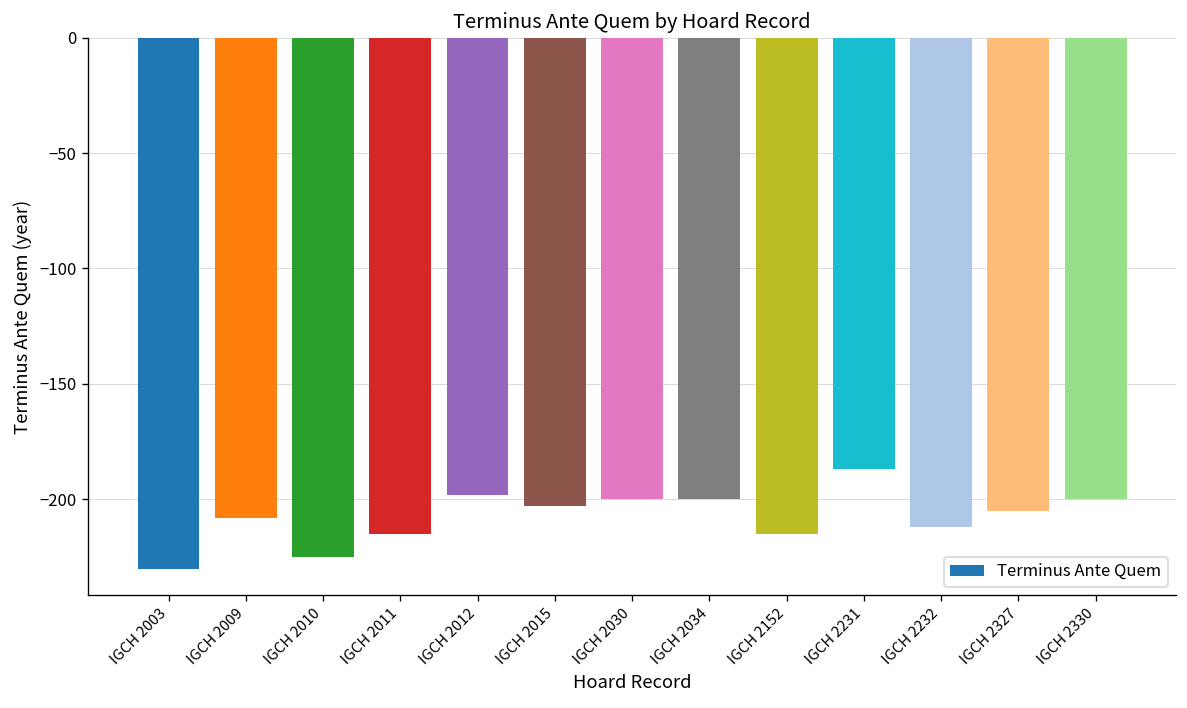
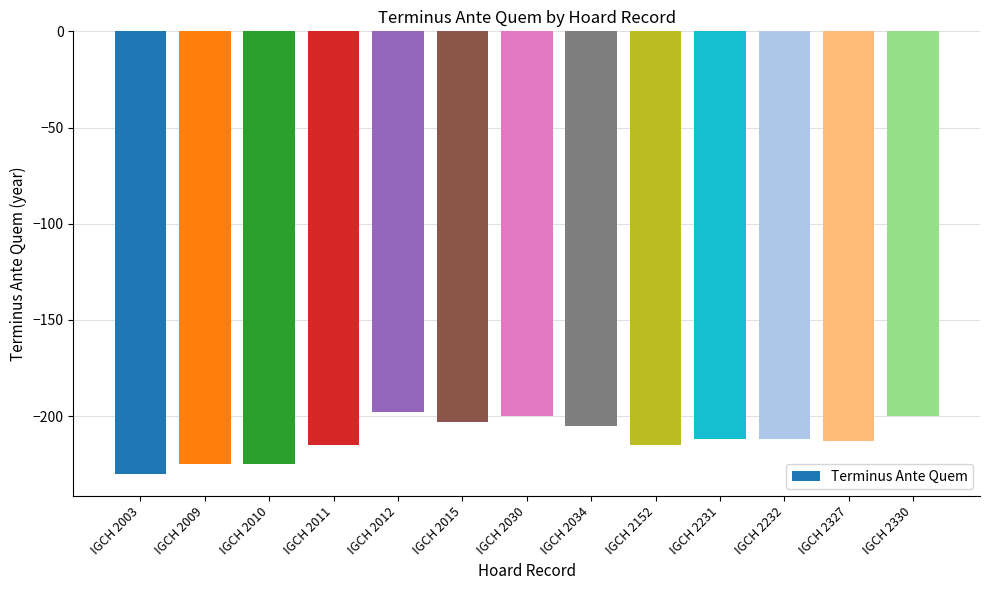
  {
    "IGCH 2003": -230,
-   "IGCH 2009": -208,
+   "IGCH 2009": -225,
    "IGCH 2010": -225,
    "IGCH 2011": -215,
    "IGCH 2012": -198,
    "IGCH 2015": -203,
    "IGCH 2030": -200,
-   "IGCH 2034": -200,
+   "IGCH 2034": -205,
    "IGCH 2152": -215,
-   "IGCH 2231": -187,
+   "IGCH 2231": -212,
    "IGCH 2232": -212,
-   "IGCH 2327": -205,
+   "IGCH 2327": -213,
    "IGCH 2330": -200
  }
